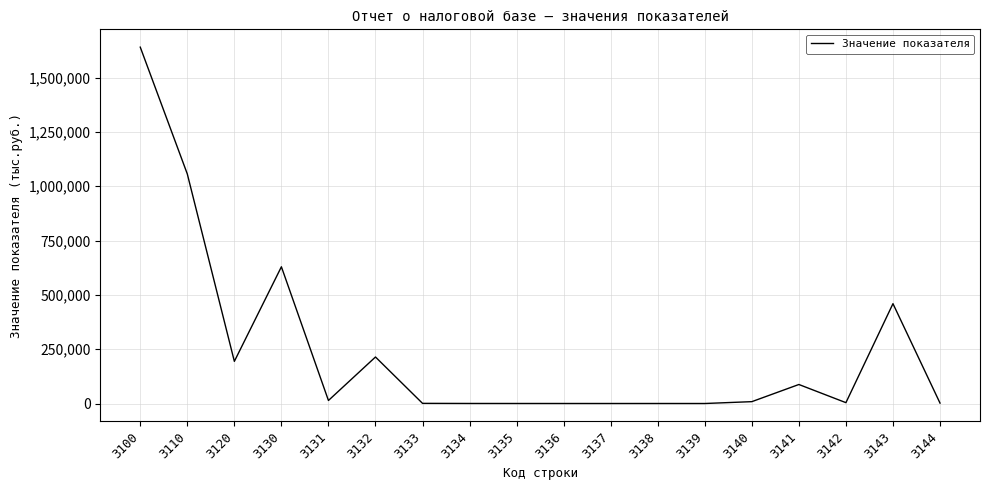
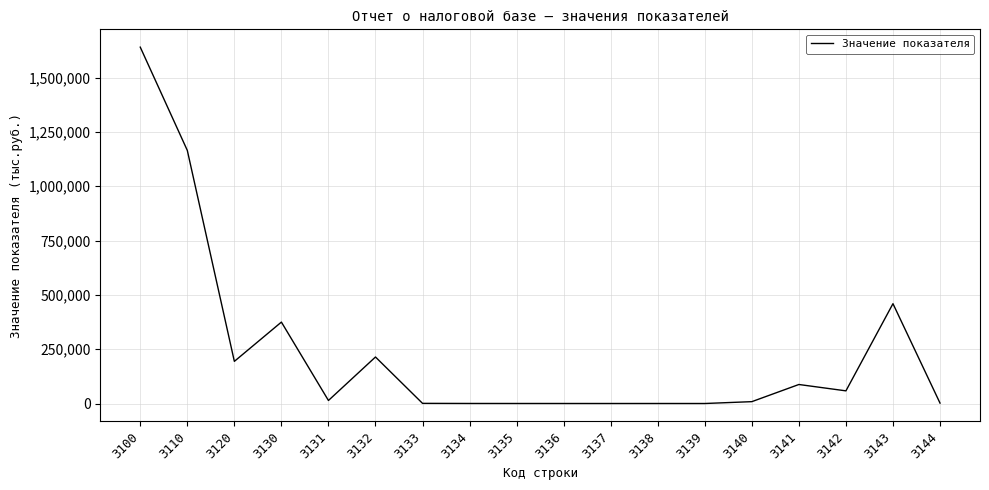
  {
    "3100": "1,640,000",
-   "3110": "1,060,000",
+   "3110": "1,170,000",
    "3120": "190,000",
-   "3130": "630,000",
+   "3130": "370,000",
    "3131": "10,000",
    "3132": "210,000",
    "3133": "0",
    "3134": "0",
    "3135": "0",
    "3136": "0",
    "3137": "0",
    "3138": "0",
    "3139": "0",
    "3140": "10,000",
    "3141": "90,000",
-   "3142": "0",
+   "3142": "60,000",
    "3143": "460,000",
    "3144": "0"
  }
